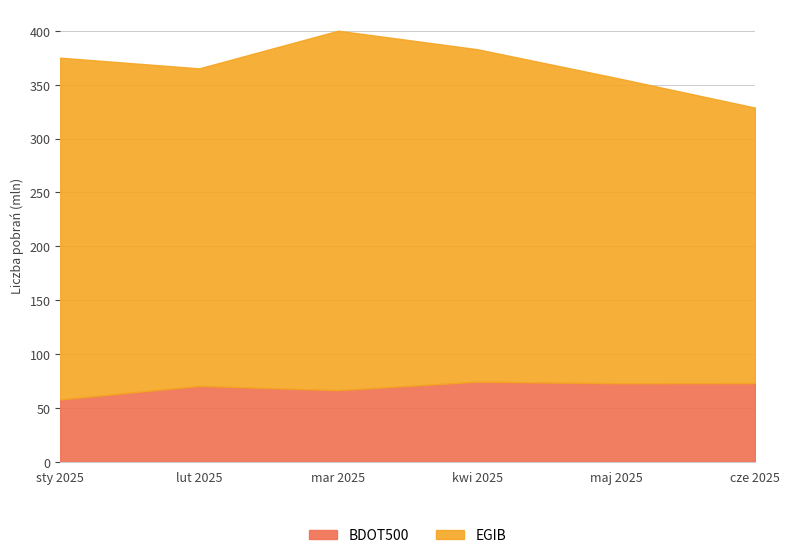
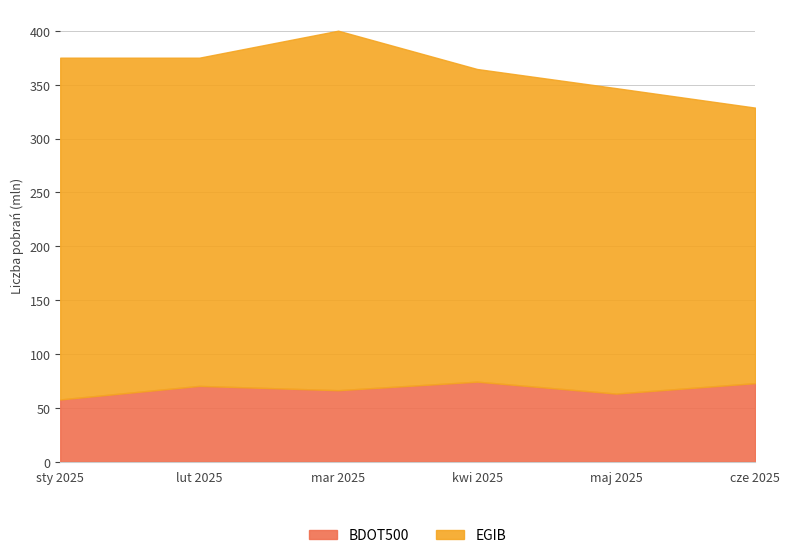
  {
    "BDOT500": {
      "sty 2025": 58,
      "lut 2025": 70,
      "mar 2025": 66,
      "kwi 2025": 74,
-     "maj 2025": 73,
+     "maj 2025": 63,
      "cze 2025": 73
    },
    "EGIB": {
      "sty 2025": 317,
-     "lut 2025": 295,
+     "lut 2025": 305,
      "mar 2025": 334,
-     "kwi 2025": 309,
+     "kwi 2025": 290,
      "maj 2025": 284,
      "cze 2025": 256
    }
  }
